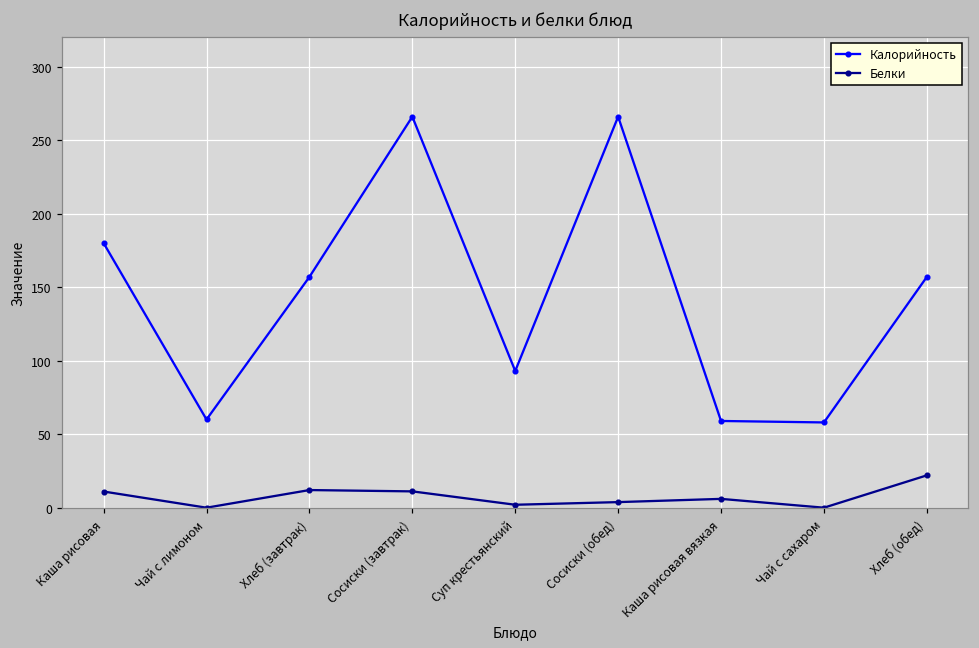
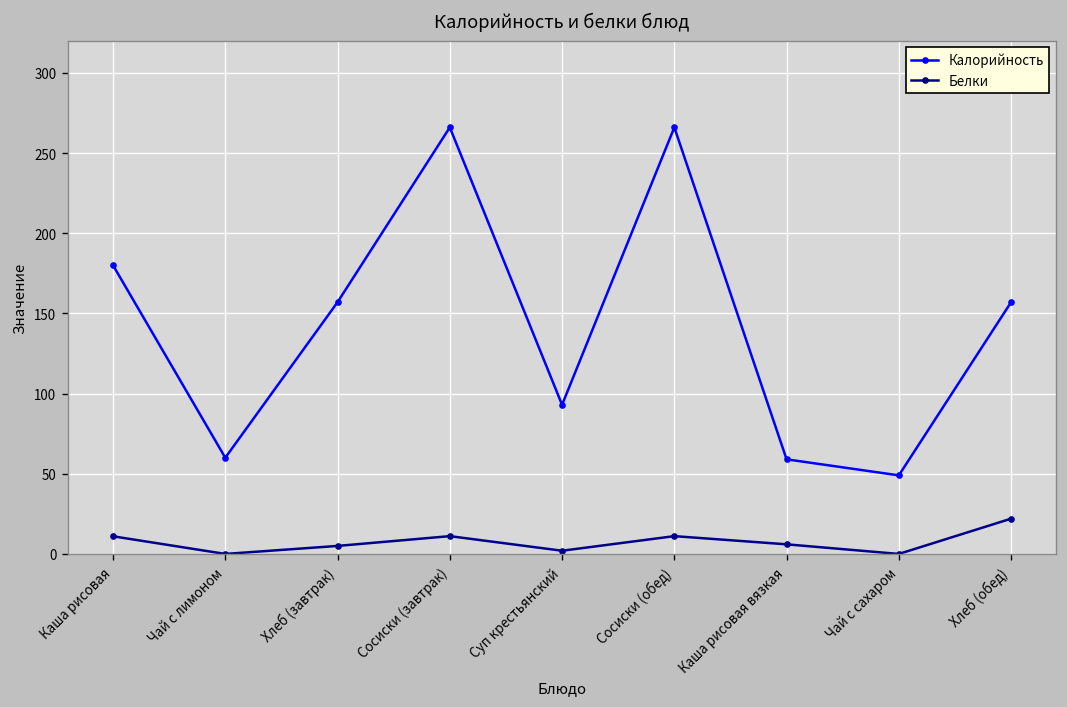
  {
    "Калорийность": {
      "Каша рисовая": 180,
      "Чай с лимоном": 60,
      "Хлеб (завтрак)": 157,
      "Сосиски (завтрак)": 266,
      "Суп крестьянский": 93,
      "Сосиски (обед)": 266,
      "Каша рисовая вязкая": 59,
-     "Чай с сахаром": 58,
+     "Чай с сахаром": 49,
      "Хлеб (обед)": 157
    },
    "Белки": {
      "Каша рисовая": 11,
      "Чай с лимоном": 0,
-     "Хлеб (завтрак)": 12,
+     "Хлеб (завтрак)": 5,
      "Сосиски (завтрак)": 11,
      "Суп крестьянский": 2,
-     "Сосиски (обед)": 4,
+     "Сосиски (обед)": 11,
      "Каша рисовая вязкая": 6,
      "Чай с сахаром": 0,
      "Хлеб (обед)": 22
    }
  }
